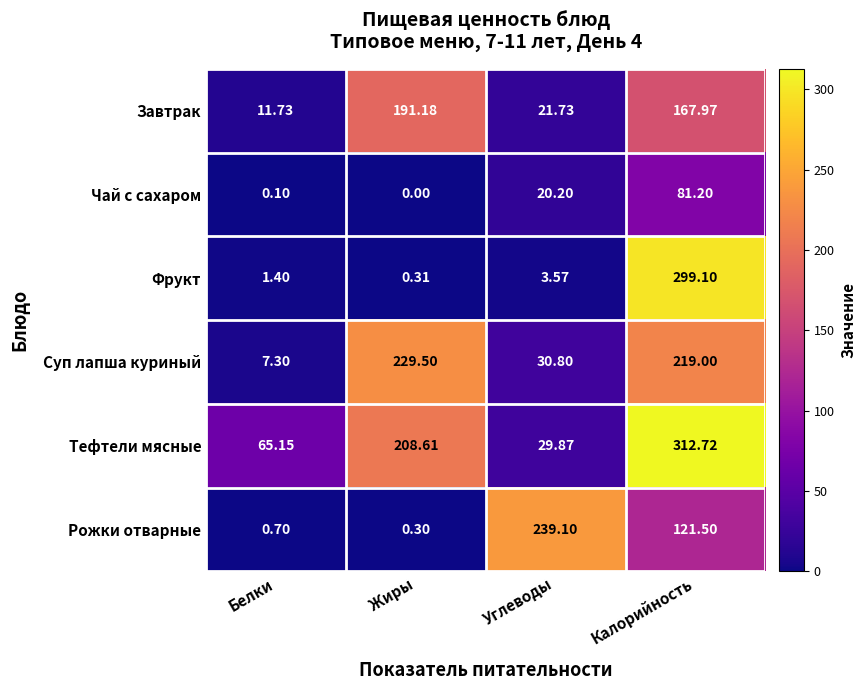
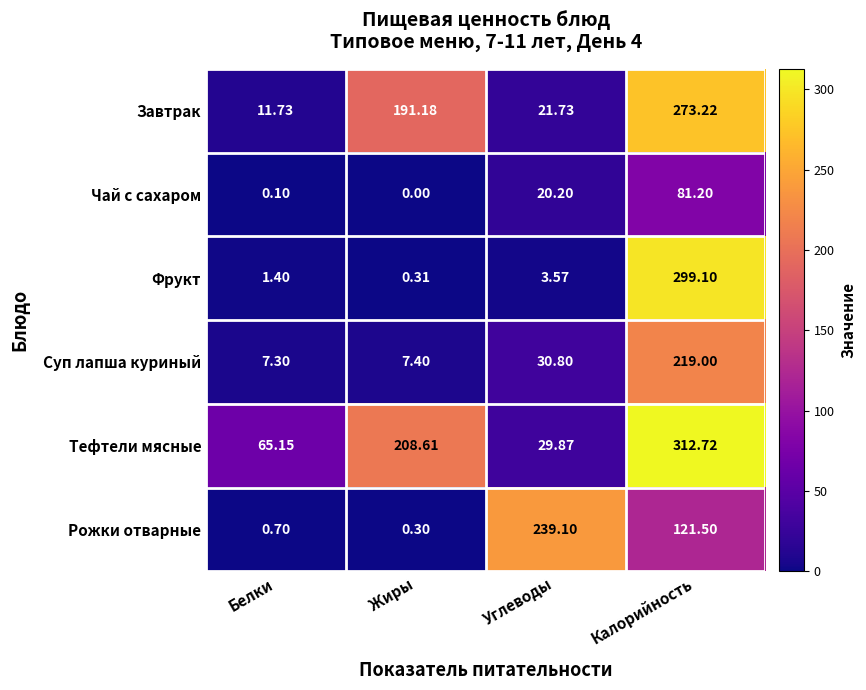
  {
    "Завтрак": {
      "Белки": 11.73,
      "Жиры": 191.18,
      "Углеводы": 21.73,
-     "Калорийность": 167.97
+     "Калорийность": 273.22
    },
    "Чай с сахаром": {
      "Белки": 0.10,
      "Жиры": 0.00,
      "Углеводы": 20.20,
      "Калорийность": 81.20
    },
    "Фрукт": {
      "Белки": 1.40,
      "Жиры": 0.31,
      "Углеводы": 3.57,
      "Калорийность": 299.10
    },
    "Суп лапша куриный": {
      "Белки": 7.30,
-     "Жиры": 229.50,
+     "Жиры": 7.40,
      "Углеводы": 30.80,
      "Калорийность": 219.00
    },
    "Тефтели мясные": {
      "Белки": 65.15,
      "Жиры": 208.61,
      "Углеводы": 29.87,
      "Калорийность": 312.72
    },
    "Рожки отварные": {
      "Белки": 0.70,
      "Жиры": 0.30,
      "Углеводы": 239.10,
      "Калорийность": 121.50
    }
  }
